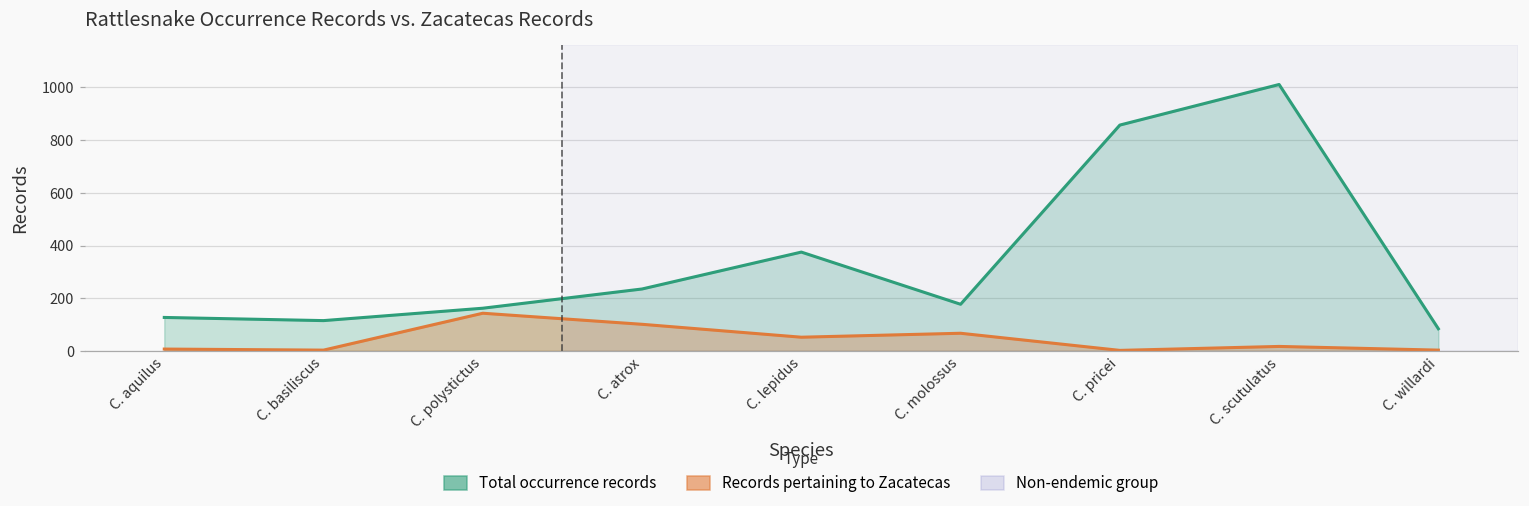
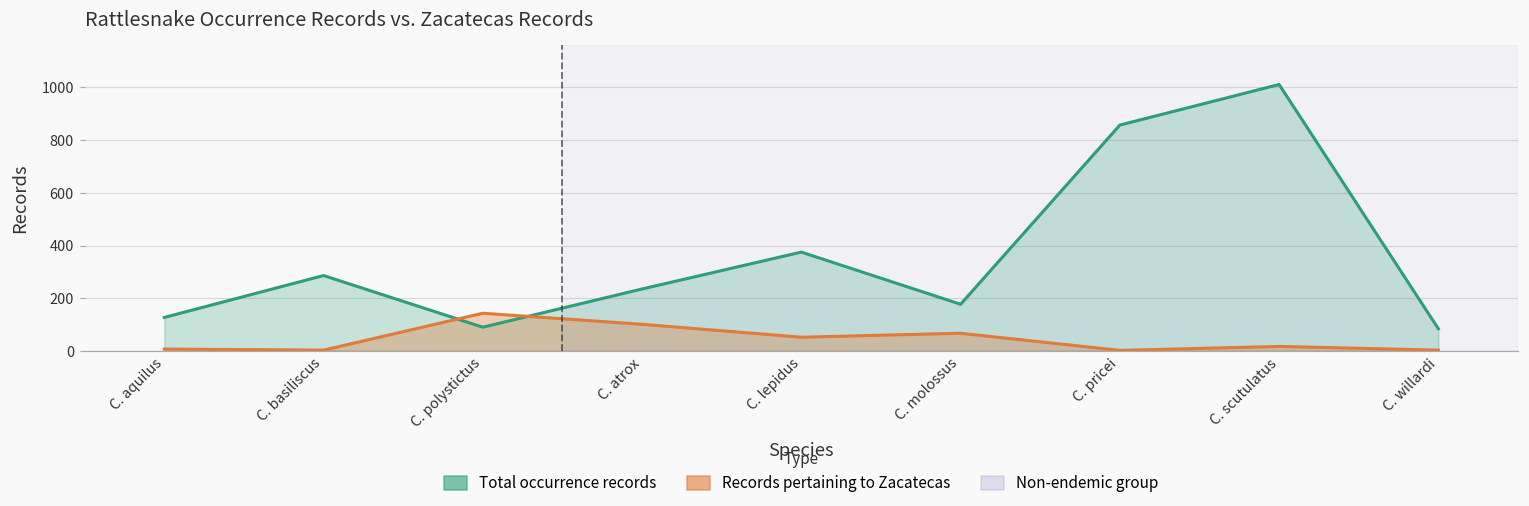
  {
    "Total occurrence records": {
      "C. aquilus": 130,
-     "C. basiliscus": 120,
-     "C. polystictus": 160,
+     "C. basiliscus": 290,
+     "C. polystictus": 90,
      "C. atrox": 240,
      "C. lepidus": 380,
      "C. molossus": 180,
      "C. pricei": 860,
      "C. scutulatus": 1010,
      "C. willardi": 80
    },
    "Records pertaining to Zacatecas": {
      "C. aquilus": 10,
      "C. basiliscus": 0,
      "C. polystictus": 140,
      "C. atrox": 100,
      "C. lepidus": 50,
      "C. molossus": 70,
      "C. pricei": 0,
      "C. scutulatus": 20,
      "C. willardi": 0
    }
  }
